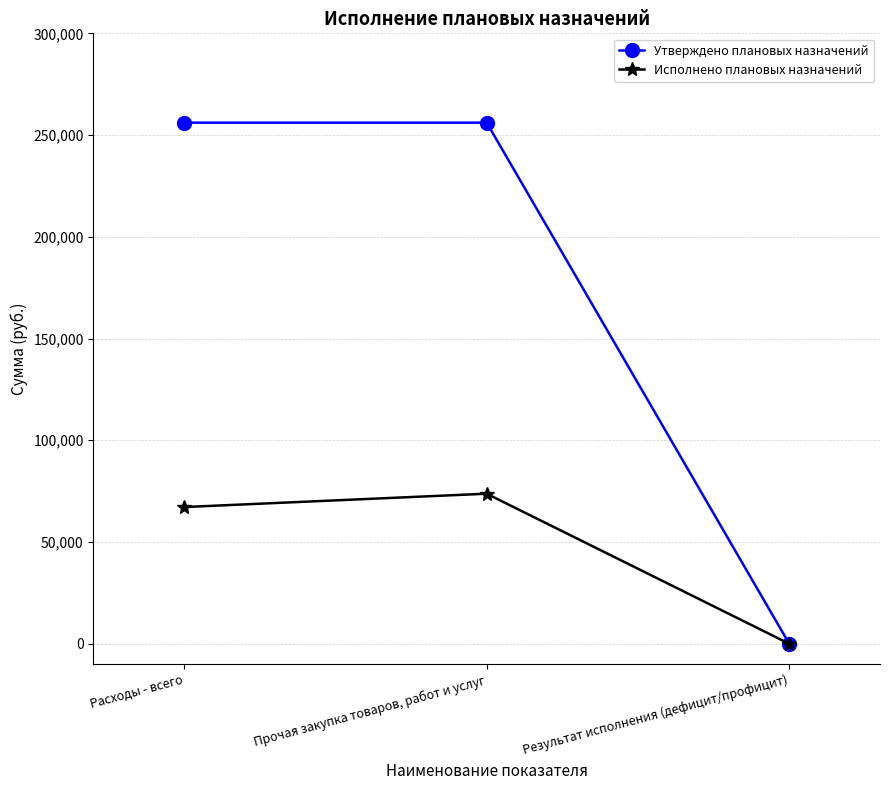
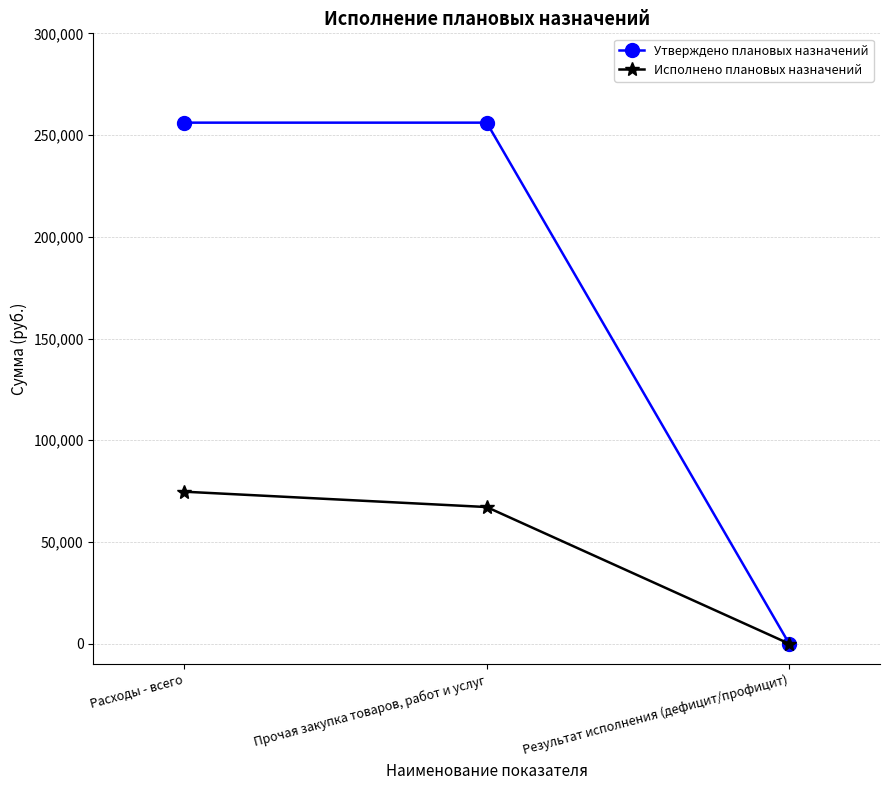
  {
    "Утверждено плановых назначений": {
      "Расходы - всего": "256,000",
      "Прочая закупка товаров, работ и услуг": "256,000"
    },
    "Исполнено плановых назначений": {
-     "Расходы - всего": "67,000",
-     "Прочая закупка товаров, работ и услуг": "74,000"
+     "Расходы - всего": "75,000",
+     "Прочая закупка товаров, работ и услуг": "67,000"
    }
  }
